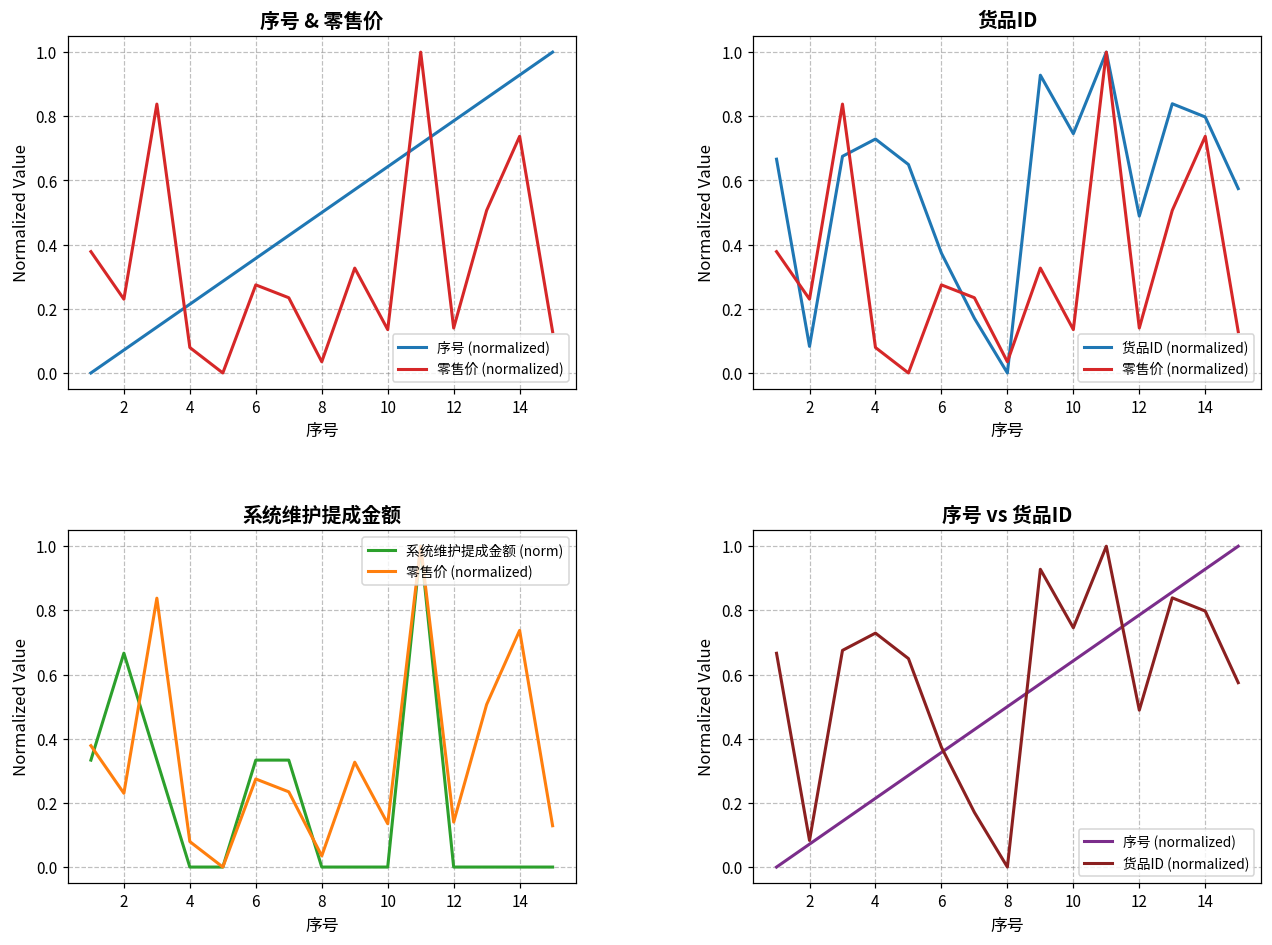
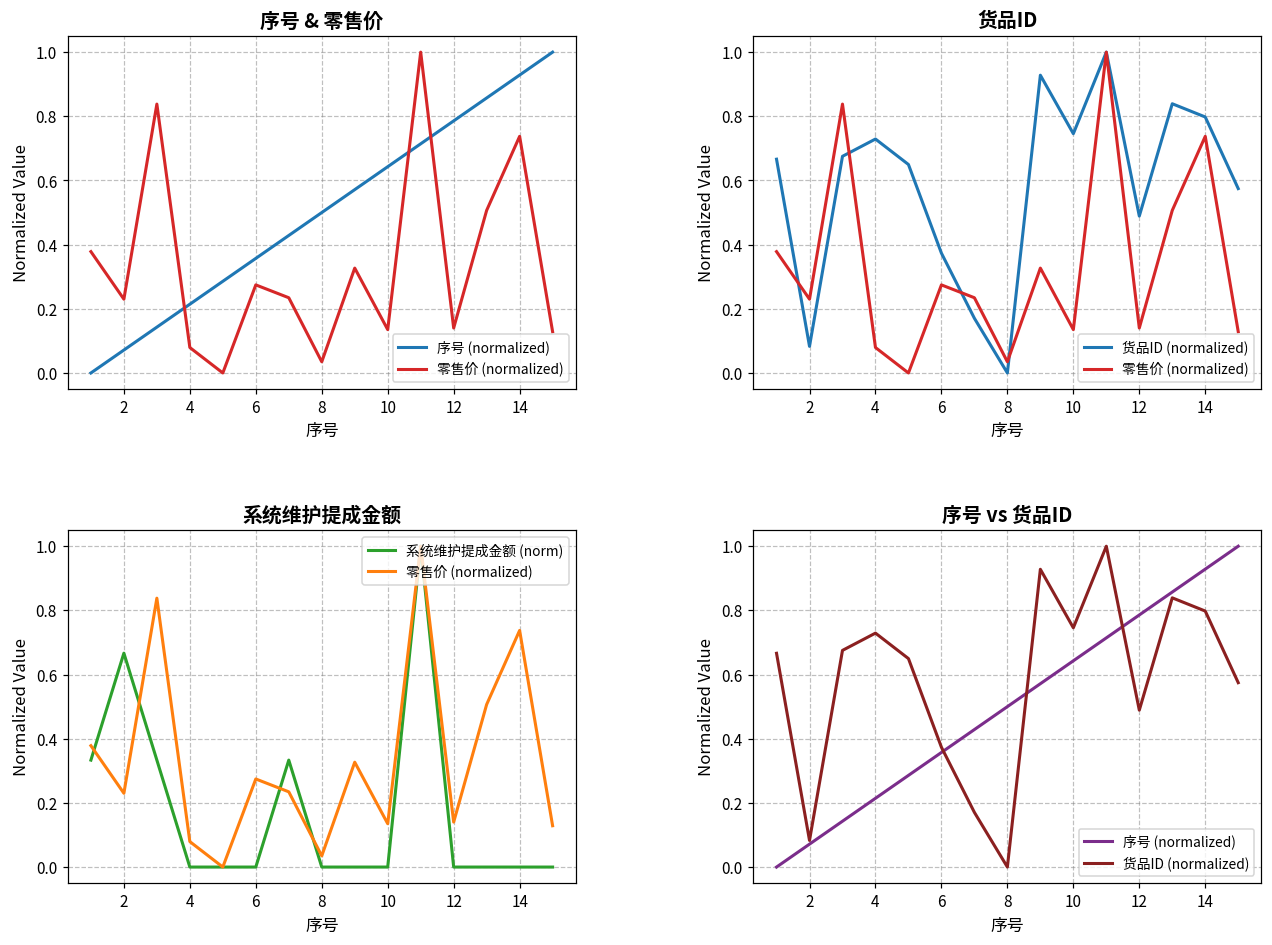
  {
    "系统维护提成金额": {
      "系统维护提成金额 (norm)": {
        "2": 0.67,
        "4": 0.00,
-       "6": 0.33,
+       "6": 0.00,
        "8": 0.00,
        "10": 0.00,
        "12": 0.00,
        "14": 0.00
      },
      "零售价 (normalized)": {
        "2": 0.23,
        "4": 0.08,
        "6": 0.27,
        "8": 0.03,
        "10": 0.14,
        "12": 0.14,
        "14": 0.74
      }
    },
    "序号 vs 货品ID": {
      "序号 (normalized)": {
        "2": 0.07,
        "4": 0.21,
        "6": 0.36,
        "8": 0.50,
        "10": 0.64,
        "12": 0.79,
        "14": 0.93
      },
      "货品ID (normalized)": {
        "2": 0.08,
        "4": 0.73,
        "6": 0.37,
        "8": 0.00,
        "10": 0.75,
        "12": 0.49,
        "14": 0.80
      }
    }
  }
